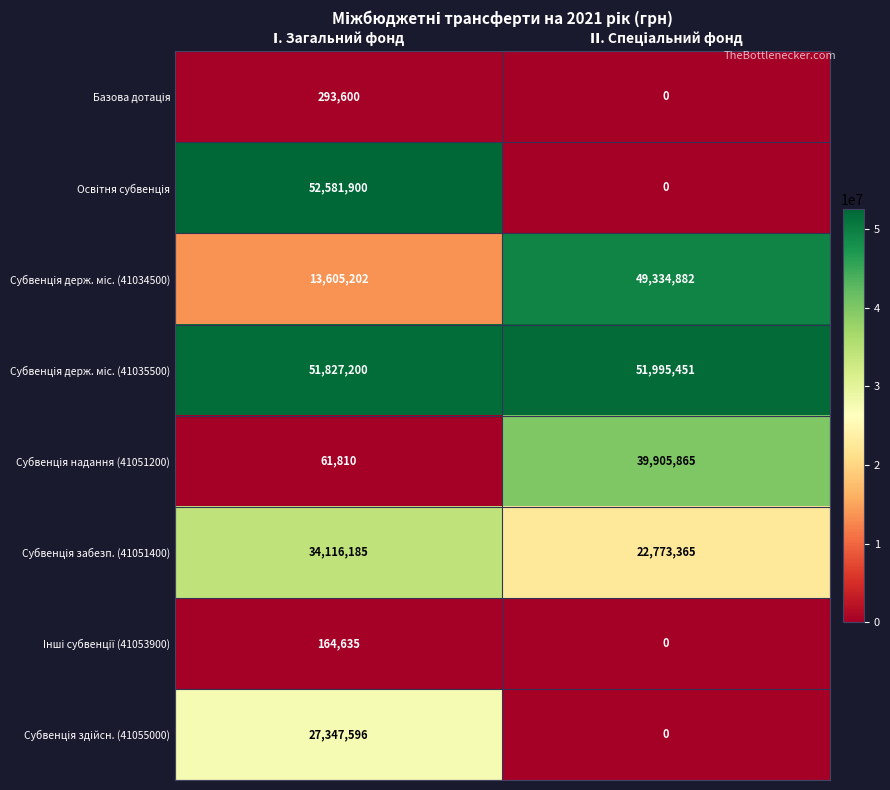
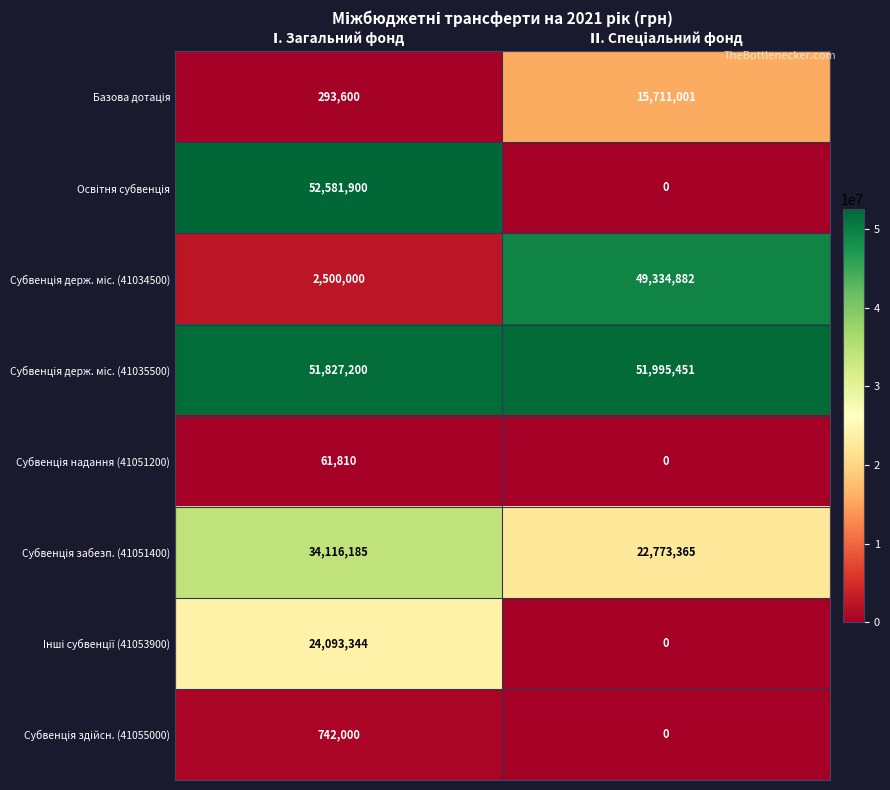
  {
    "Базова дотація": {
      "І. Загальний фонд": "293,600",
-     "ІІ. Спеціальний фонд": "0"
+     "ІІ. Спеціальний фонд": "15,711,001"
    },
    "Освітня субвенція": {
      "І. Загальний фонд": "52,581,900",
      "ІІ. Спеціальний фонд": "0"
    },
    "Субвенція держ. міс. (41034500)": {
-     "І. Загальний фонд": "13,605,202",
+     "І. Загальний фонд": "2,500,000",
      "ІІ. Спеціальний фонд": "49,334,882"
    },
    "Субвенція держ. міс. (41035500)": {
      "І. Загальний фонд": "51,827,200",
      "ІІ. Спеціальний фонд": "51,995,451"
    },
    "Субвенція надання (41051200)": {
      "І. Загальний фонд": "61,810",
-     "ІІ. Спеціальний фонд": "39,905,865"
+     "ІІ. Спеціальний фонд": "0"
    },
    "Субвенція забезп. (41051400)": {
      "І. Загальний фонд": "34,116,185",
      "ІІ. Спеціальний фонд": "22,773,365"
    },
    "Інші субвенції (41053900)": {
-     "І. Загальний фонд": "164,635",
+     "І. Загальний фонд": "24,093,344",
      "ІІ. Спеціальний фонд": "0"
    },
    "Субвенція здійсн. (41055000)": {
-     "І. Загальний фонд": "27,347,596",
+     "І. Загальний фонд": "742,000",
      "ІІ. Спеціальний фонд": "0"
    }
  }
